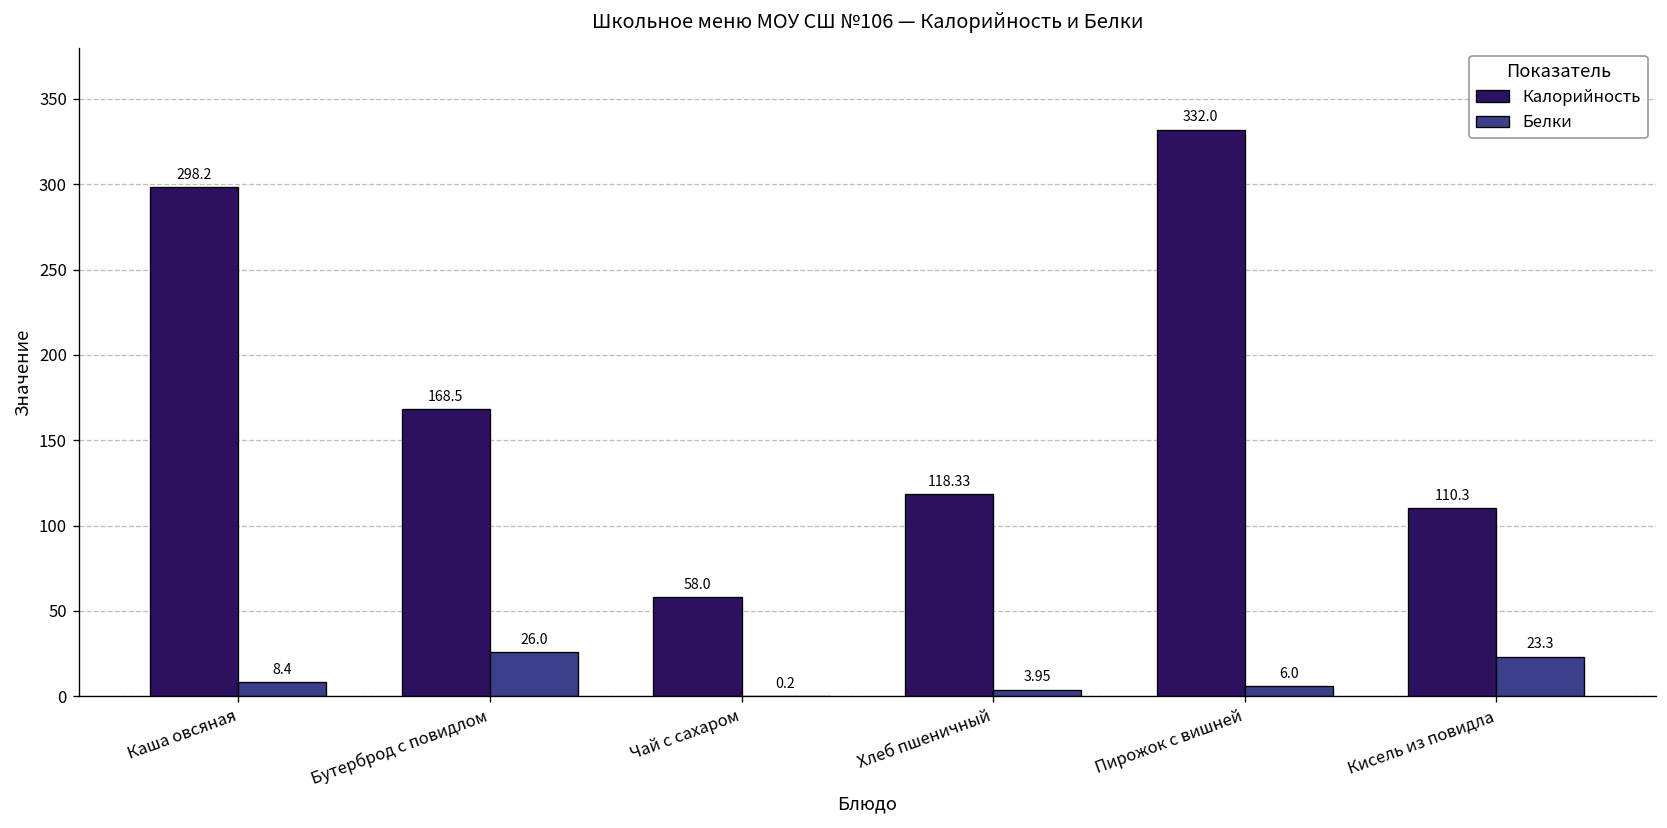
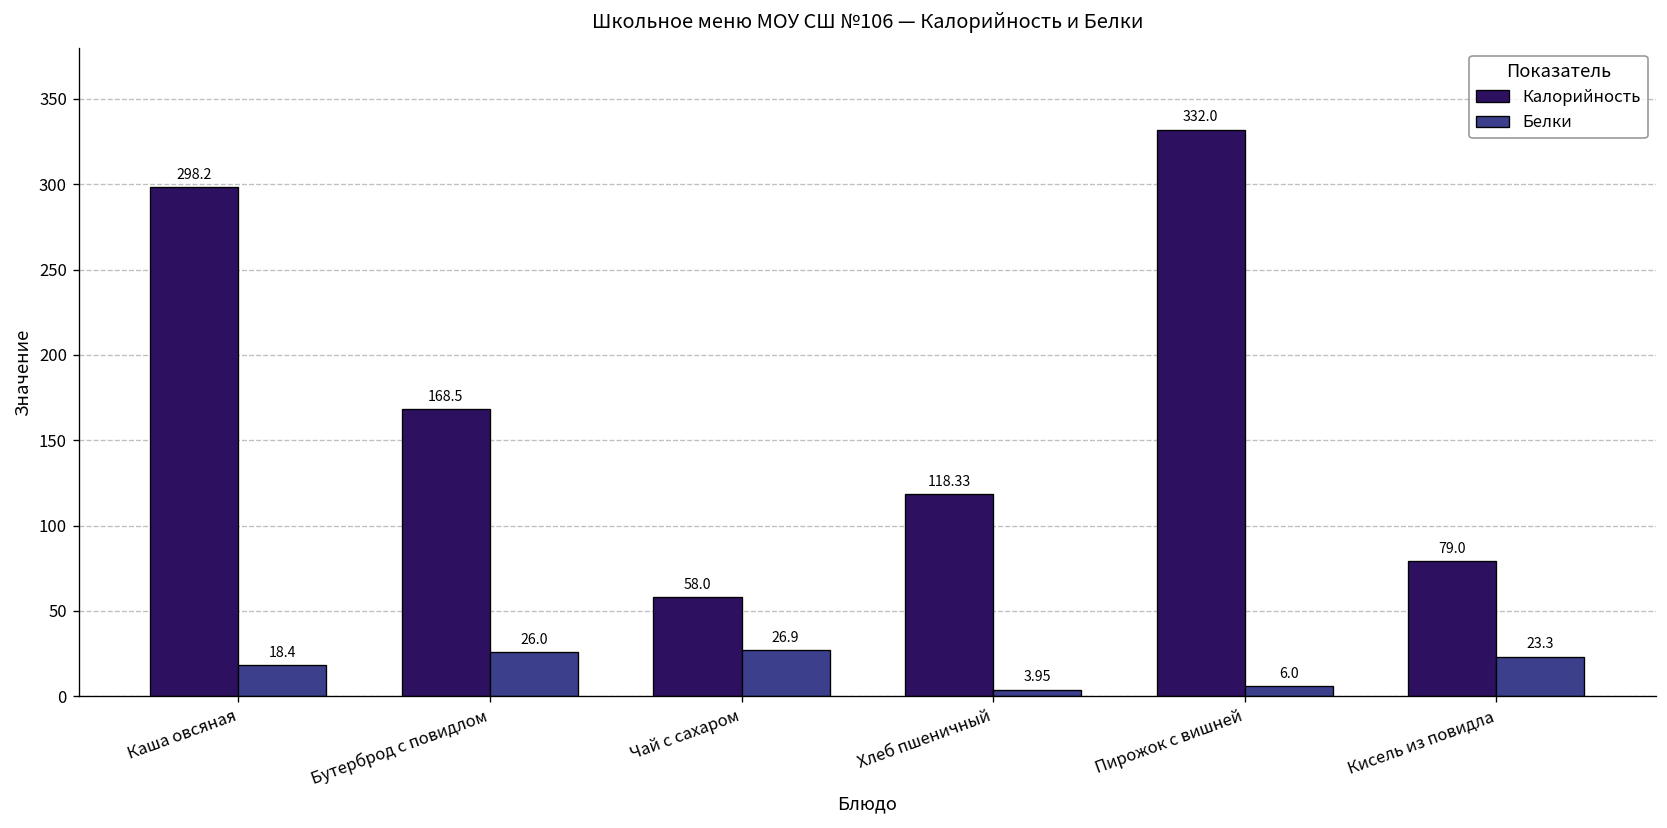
  {
    "Калорийность": {
      "Каша овсяная": 298.2,
      "Бутерброд с повидлом": 168.5,
      "Чай с сахаром": 58.0,
      "Хлеб пшеничный": 118.33,
      "Пирожок с вишней": 332.0,
-     "Кисель из повидла": 110.3
+     "Кисель из повидла": 79.0
    },
    "Белки": {
-     "Каша овсяная": 8.4,
+     "Каша овсяная": 18.4,
      "Бутерброд с повидлом": 26.0,
-     "Чай с сахаром": 0.2,
+     "Чай с сахаром": 26.9,
      "Хлеб пшеничный": 3.95,
      "Пирожок с вишней": 6.0,
      "Кисель из повидла": 23.3
    }
  }
